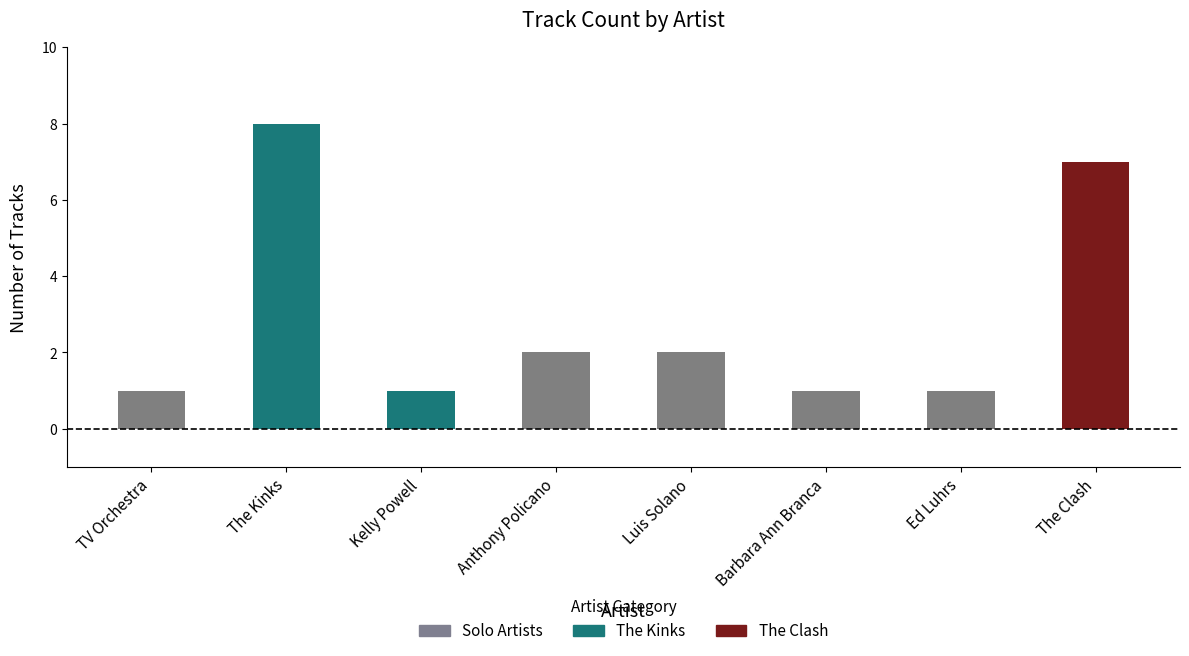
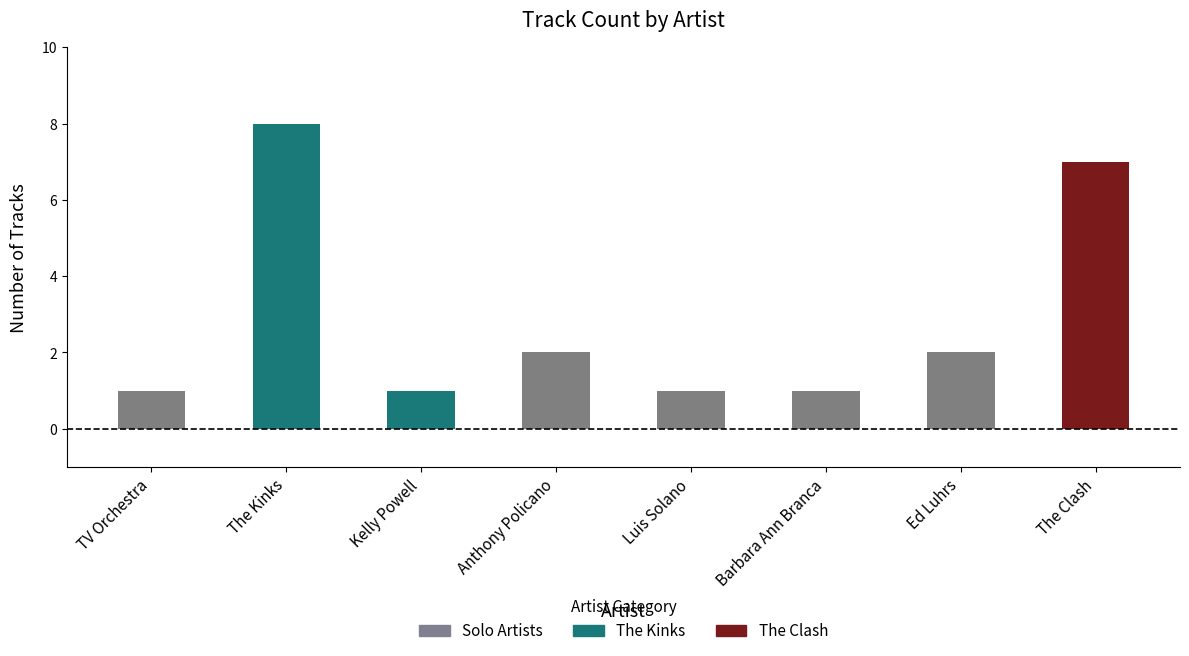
  {
    "TV Orchestra": 1,
    "The Kinks": 8,
    "Kelly Powell": 1,
    "Anthony Policano": 2,
-   "Luis Solano": 2,
+   "Luis Solano": 1,
    "Barbara Ann Branca": 1,
-   "Ed Luhrs": 1,
+   "Ed Luhrs": 2,
    "The Clash": 7
  }
